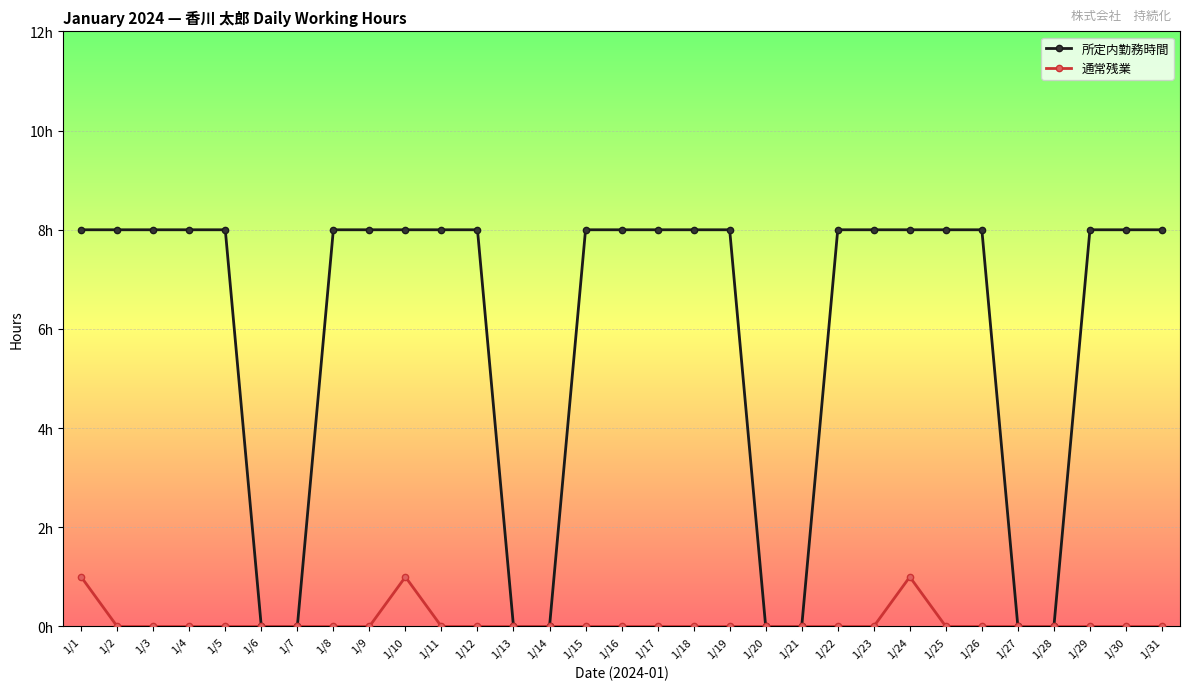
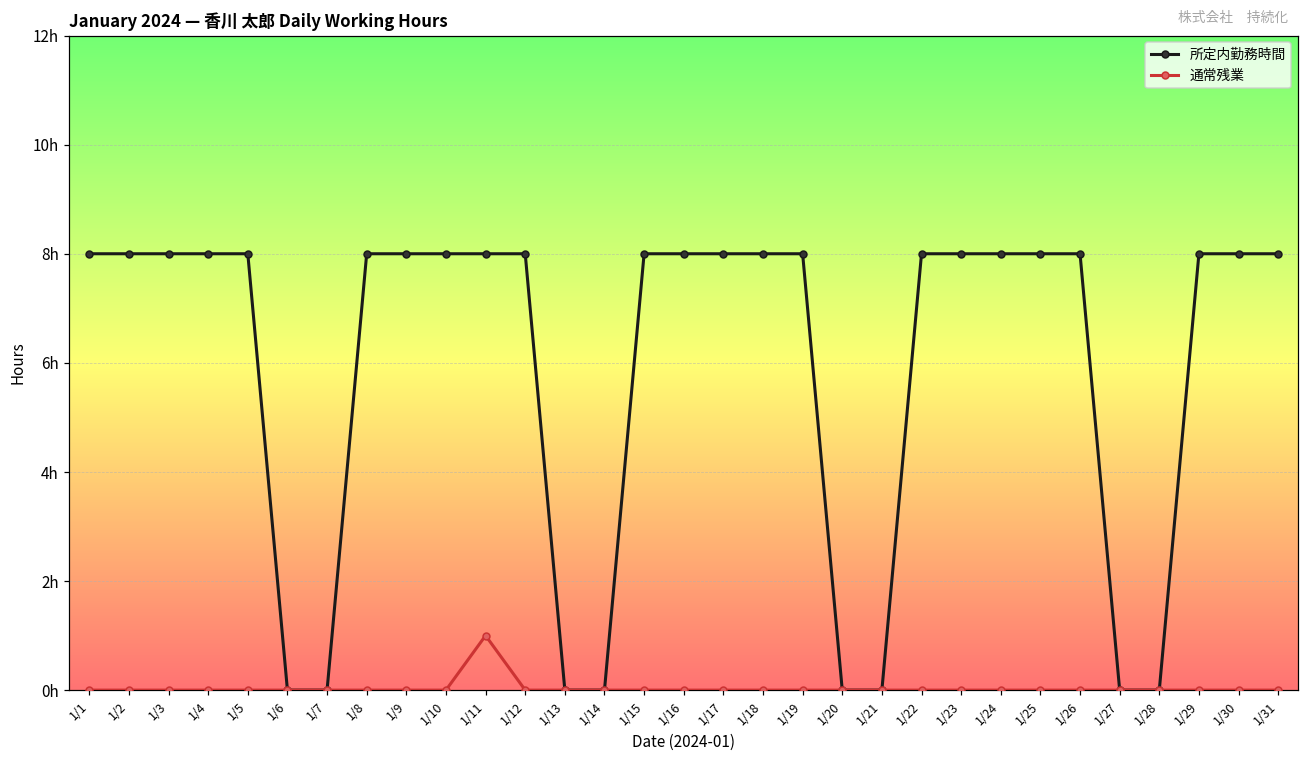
  {
    "所定内勤務時間": {
      "1/1": "8h",
      "1/2": "8h",
      "1/3": "8h",
      "1/4": "8h",
      "1/5": "8h",
      "1/8": "8h",
      "1/9": "8h",
      "1/10": "8h",
      "1/11": "8h",
      "1/12": "8h",
      "1/15": "8h",
      "1/16": "8h",
      "1/17": "8h",
      "1/18": "8h",
      "1/19": "8h",
      "1/22": "8h",
      "1/23": "8h",
      "1/24": "8h",
      "1/25": "8h",
      "1/26": "8h",
      "1/29": "8h",
      "1/30": "8h",
      "1/31": "8h"
    },
    "通常残業": {
-     "1/1": "1h",
+     "1/1": "0h",
      "1/2": "0h",
      "1/3": "0h",
      "1/4": "0h",
      "1/5": "0h",
      "1/8": "0h",
      "1/9": "0h",
-     "1/10": "1h",
-     "1/11": "0h",
+     "1/10": "0h",
+     "1/11": "1h",
      "1/12": "0h",
      "1/15": "0h",
      "1/16": "0h",
      "1/17": "0h",
      "1/18": "0h",
      "1/19": "0h",
      "1/22": "0h",
      "1/23": "0h",
-     "1/24": "1h",
+     "1/24": "0h",
      "1/25": "0h",
      "1/26": "0h",
      "1/29": "0h",
      "1/30": "0h",
      "1/31": "0h"
    }
  }
